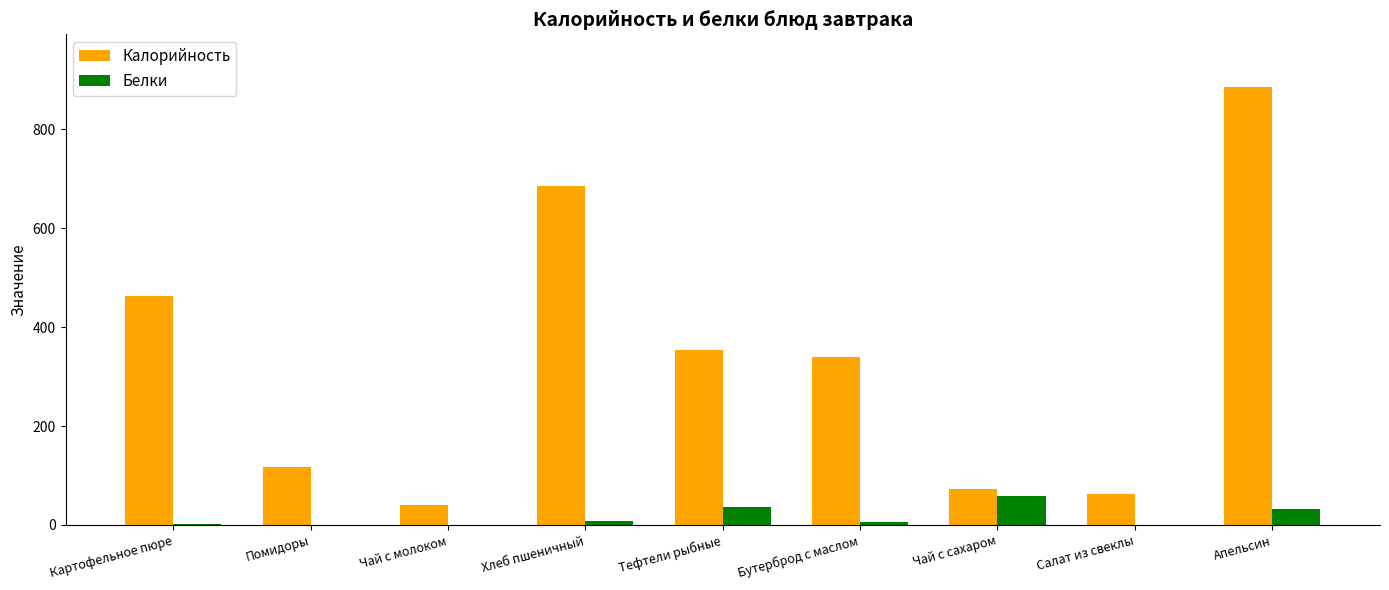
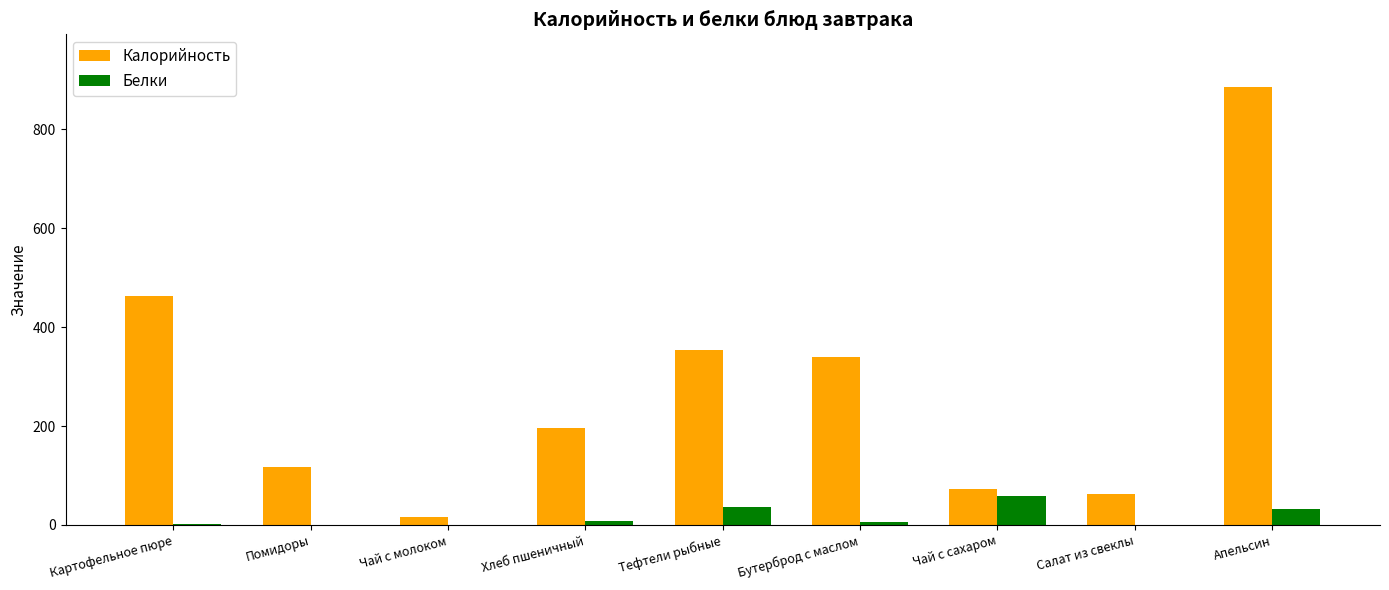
  {
    "Калорийность": {
      "Картофельное пюре": 460,
      "Помидоры": 120,
-     "Чай с молоком": 40,
-     "Хлеб пшеничный": 690,
+     "Чай с молоком": 20,
+     "Хлеб пшеничный": 200,
      "Тефтели рыбные": 350,
      "Бутерброд с маслом": 340,
      "Чай с сахаром": 70,
      "Салат из свеклы": 60,
      "Апельсин": 890
    },
    "Белки": {
      "Хлеб пшеничный": 10,
      "Тефтели рыбные": 40,
      "Бутерброд с маслом": 10,
      "Чай с сахаром": 60,
      "Апельсин": 30
    }
  }
